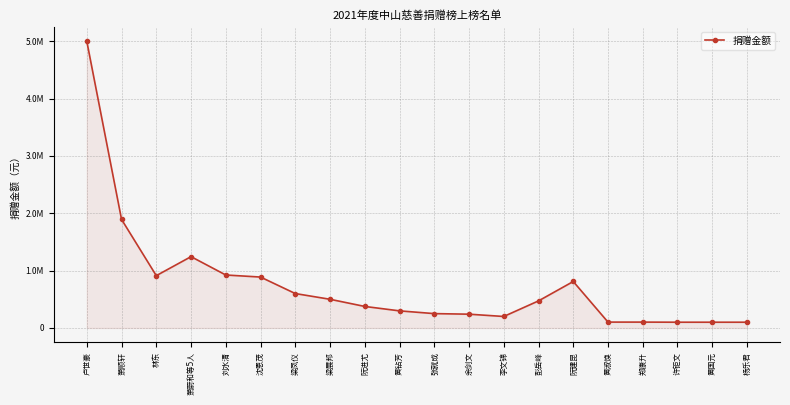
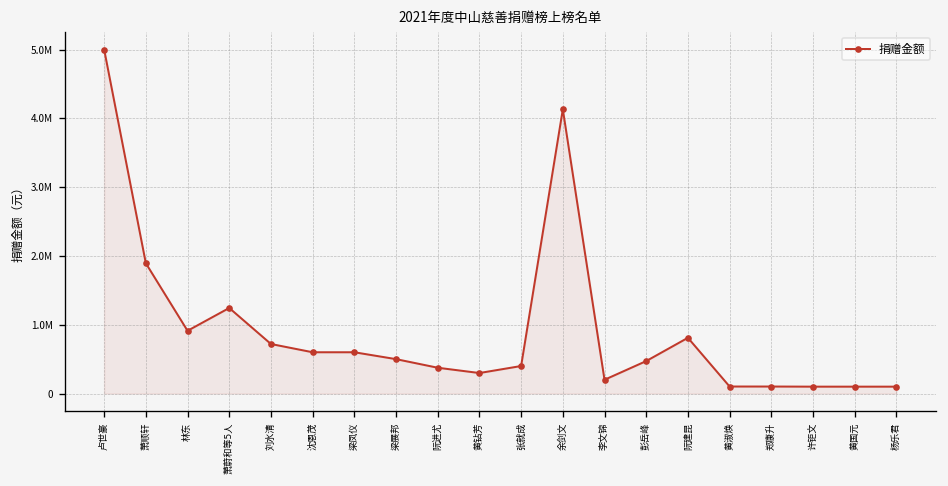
  {
    "卢世豪": 5000000,
    "萧顺轩": 1900000,
    "林东": 900000,
    "萧蔚和等5人": 1200000,
-   "刘水清": 900000,
-   "沈恩茂": 900000,
+   "刘水清": 700000,
+   "沈恩茂": 600000,
    "梁凤仪": 600000,
    "梁展邦": 500000,
    "阮进尤": 400000,
    "黄钻芳": 300000,
-   "张就成": 300000,
-   "余剑文": 200000,
+   "张就成": 400000,
+   "余剑文": 4100000,
    "李文锦": 200000,
    "彭岳峰": 500000,
    "阮建昆": 800000,
    "黄淑焕": 100000,
    "郑康升": 100000,
    "许钜文": 100000,
    "黄国元": 100000,
    "杨乐君": 100000
  }
